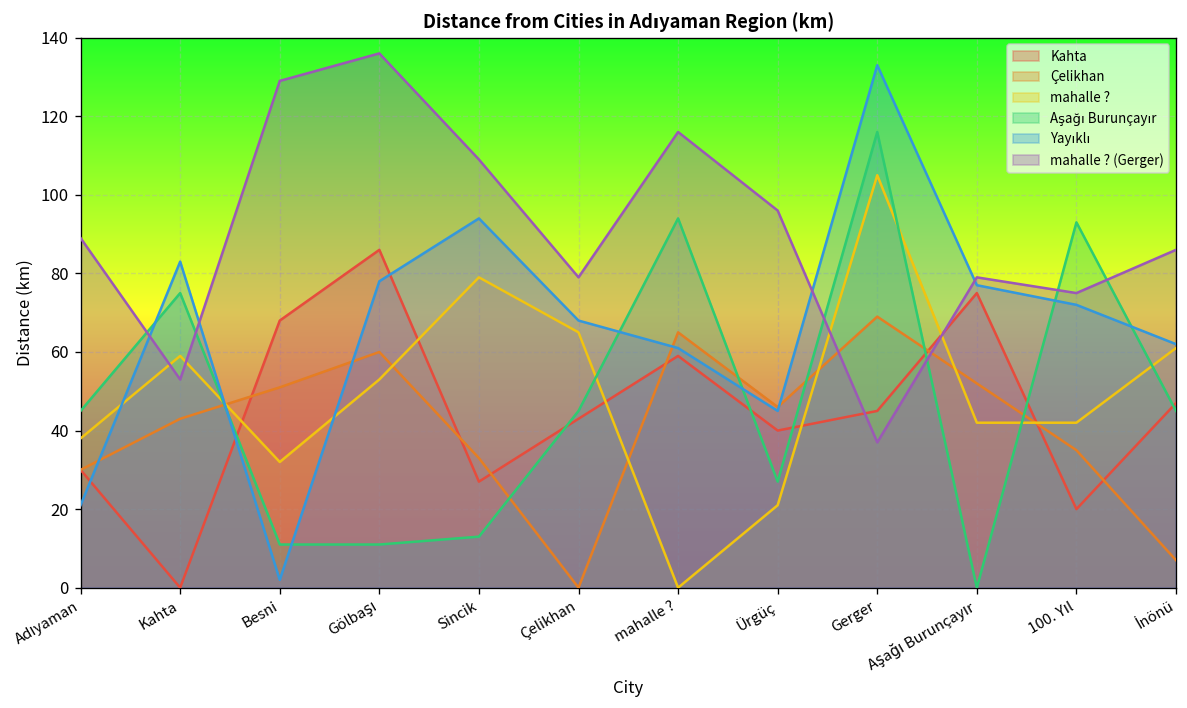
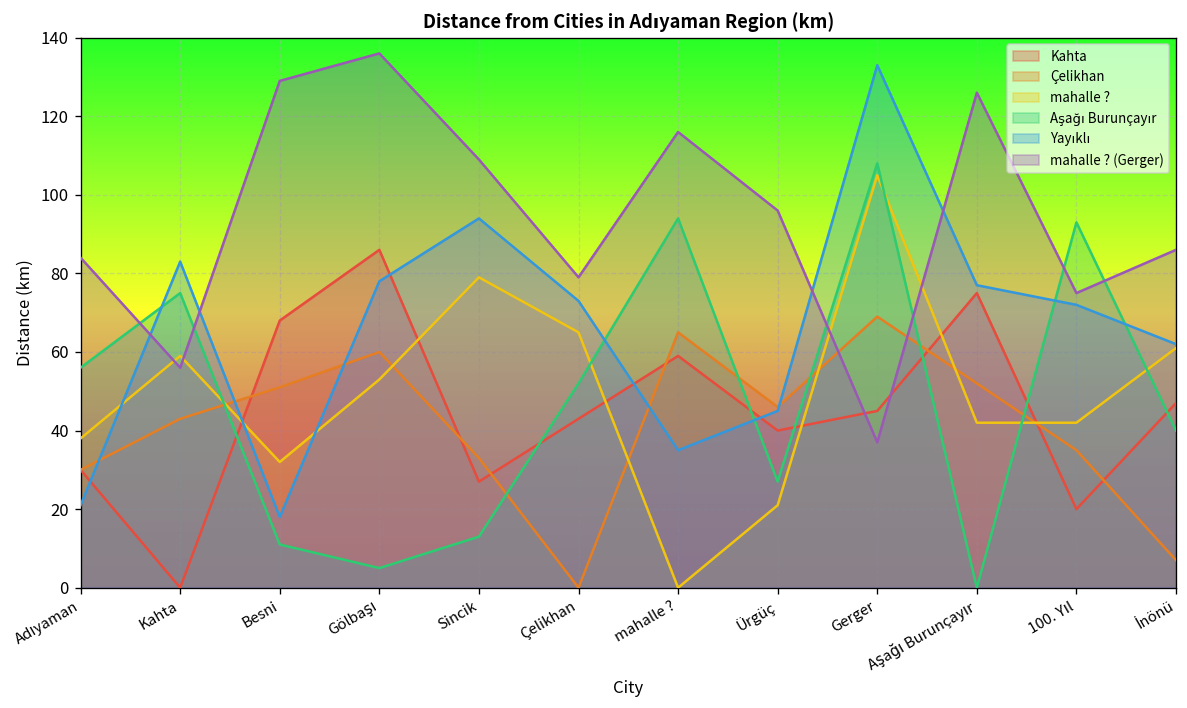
  {
    "Aşağı Burunçayır": {
-     "Adıyaman": 45,
+     "Adıyaman": 56,
      "Kahta": 75,
      "Besni": 11,
-     "Gölbaşı": 11,
+     "Gölbaşı": 5,
      "Sincik": 13,
-     "Çelikhan": 45,
+     "Çelikhan": 52,
      "mahalle ?": 94,
      "Ürgüç": 27,
-     "Gerger": 116,
+     "Gerger": 108,
      "Aşağı Burunçayır": 0,
      "100. Yıl": 93,
-     "İnönü": 45
+     "İnönü": 40
    },
    "Yayıklı": {
      "Adıyaman": 21,
      "Kahta": 83,
-     "Besni": 2,
+     "Besni": 18,
      "Gölbaşı": 78,
      "Sincik": 94,
-     "Çelikhan": 68,
-     "mahalle ?": 61,
+     "Çelikhan": 73,
+     "mahalle ?": 35,
      "Ürgüç": 45,
      "Gerger": 133,
      "Aşağı Burunçayır": 77,
      "100. Yıl": 72,
      "İnönü": 62
    },
    "mahalle ? (Gerger)": {
-     "Adıyaman": 89,
-     "Kahta": 53,
+     "Adıyaman": 84,
+     "Kahta": 56,
      "Besni": 129,
      "Gölbaşı": 136,
      "Sincik": 109,
      "Çelikhan": 79,
      "mahalle ?": 116,
      "Ürgüç": 96,
      "Gerger": 37,
-     "Aşağı Burunçayır": 79,
+     "Aşağı Burunçayır": 126,
      "100. Yıl": 75,
      "İnönü": 86
    }
  }
